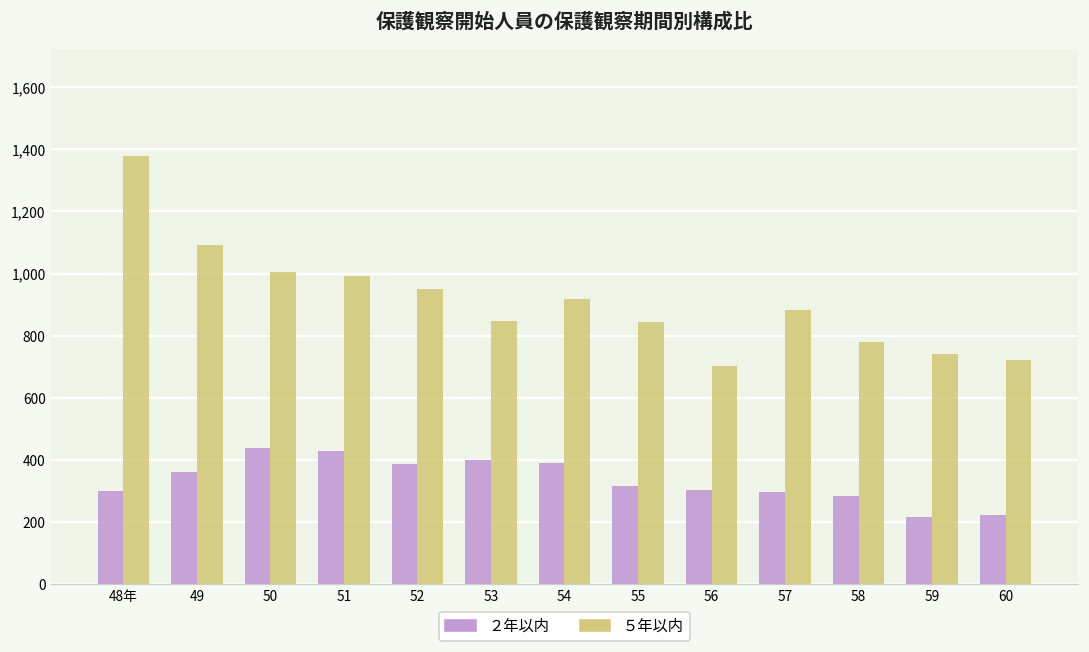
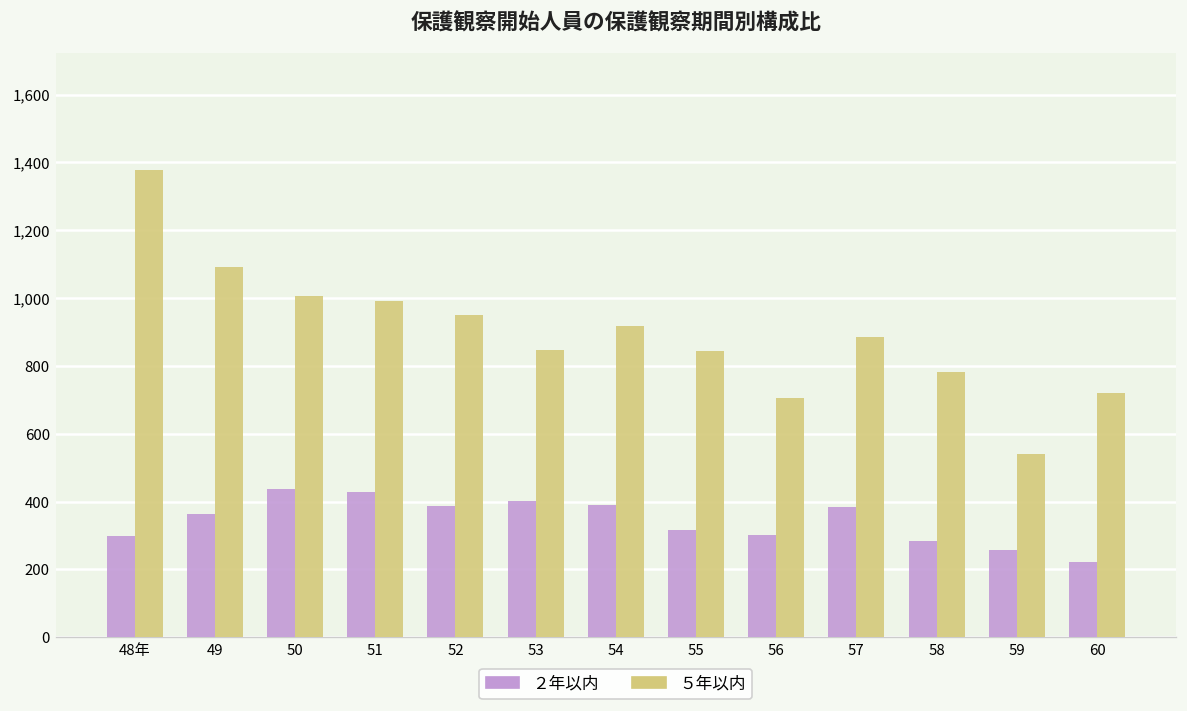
  {
    "２年以内": {
      "48年": "300",
      "49": "360",
      "50": "440",
      "51": "430",
      "52": "390",
      "53": "400",
      "54": "390",
      "55": "320",
      "56": "300",
-     "57": "300",
+     "57": "390",
      "58": "290",
-     "59": "220",
+     "59": "260",
      "60": "220"
    },
    "５年以内": {
      "48年": "1,380",
      "49": "1,090",
      "50": "1,010",
      "51": "990",
      "52": "950",
      "53": "850",
      "54": "920",
      "55": "840",
      "56": "700",
      "57": "880",
      "58": "780",
-     "59": "740",
+     "59": "540",
      "60": "720"
    }
  }
